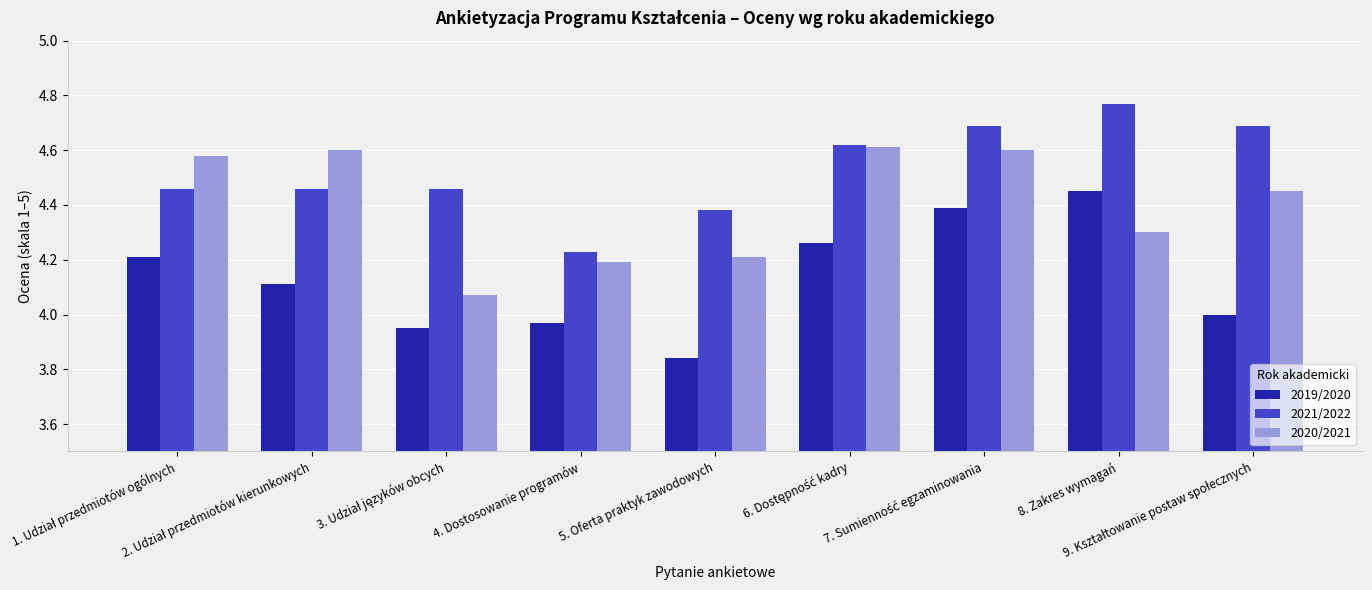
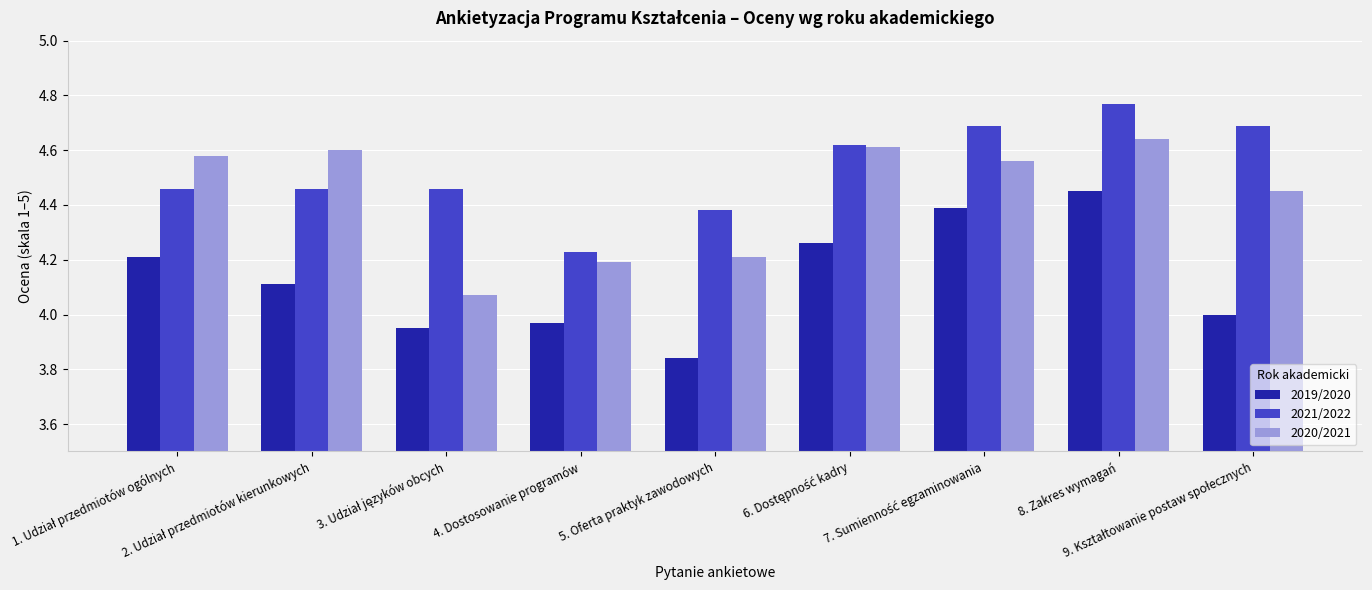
  {
    "2020/2021": {
      "1. Udział przedmiotów ogólnych": 4.58,
      "2. Udział przedmiotów kierunkowych": 4.60,
      "3. Udział języków obcych": 4.07,
      "4. Dostosowanie programów": 4.19,
      "5. Oferta praktyk zawodowych": 4.21,
      "6. Dostępność kadry": 4.61,
-     "7. Sumienność egzaminowania": 4.60,
-     "8. Zakres wymagań": 4.30,
+     "7. Sumienność egzaminowania": 4.56,
+     "8. Zakres wymagań": 4.64,
      "9. Kształtowanie postaw społecznych": 4.45
    }
  }
